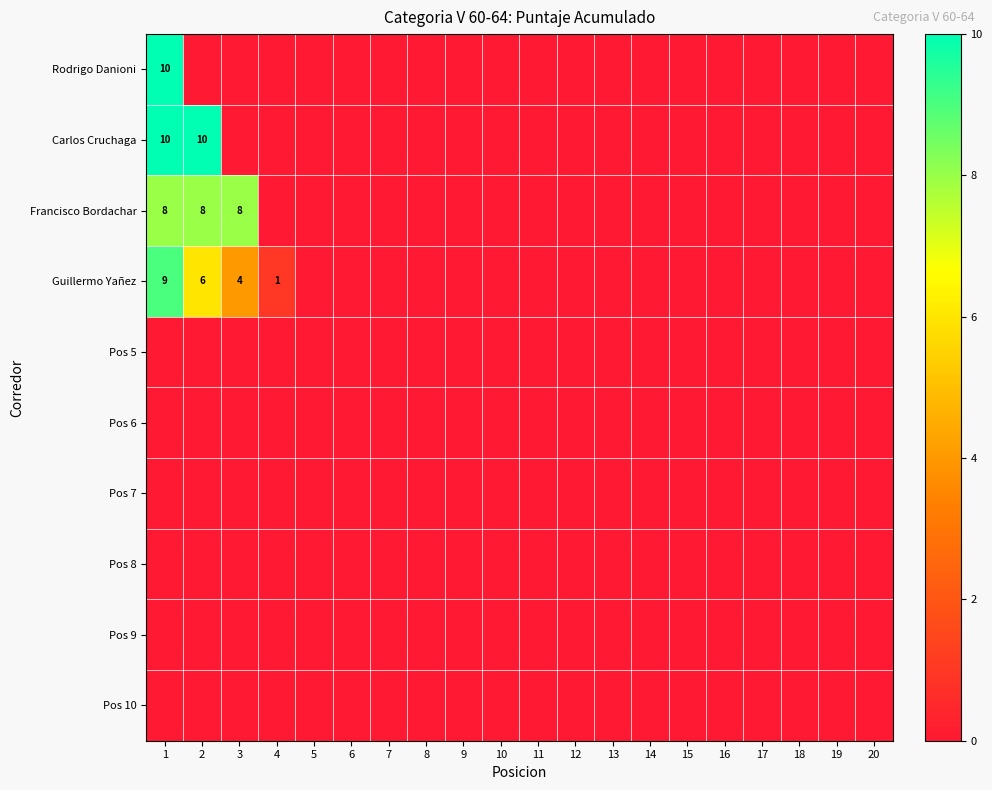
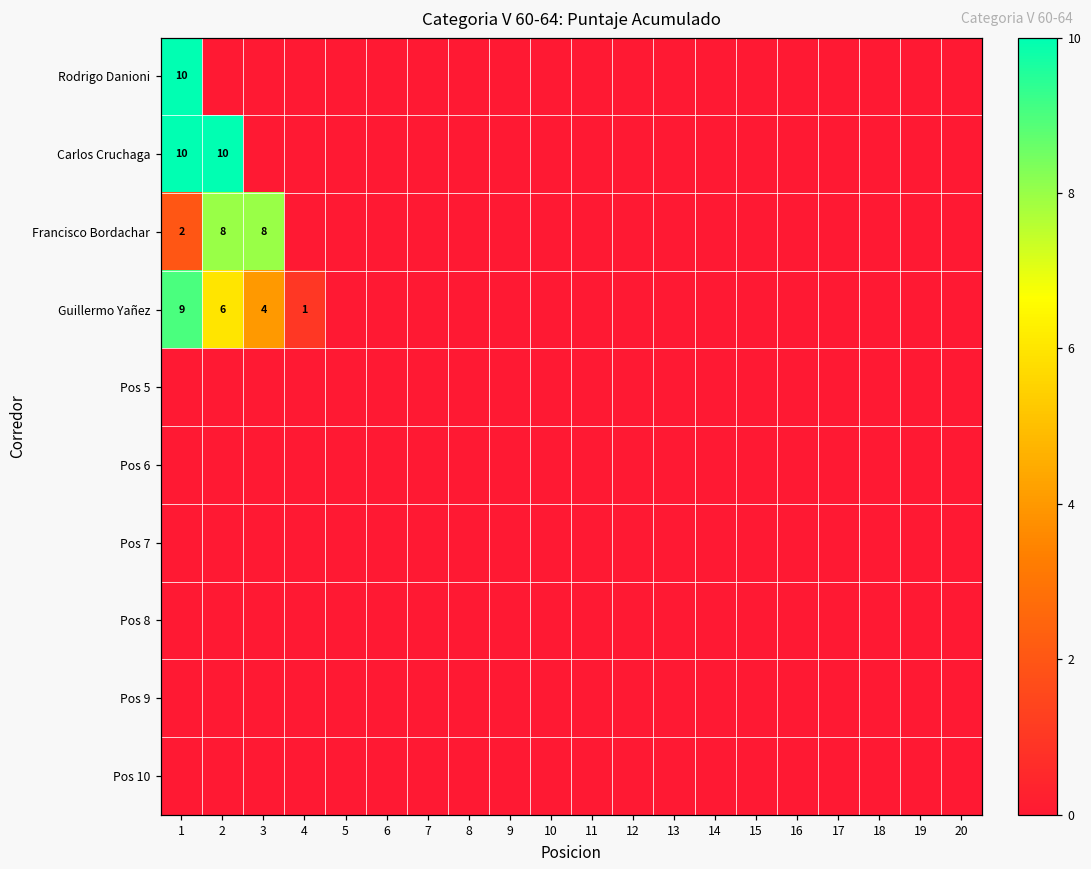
  {
    "Rodrigo Danioni": {
      "1": 10
    },
    "Carlos Cruchaga": {
      "1": 10,
      "2": 10
    },
    "Francisco Bordachar": {
-     "1": 8,
+     "1": 2,
      "2": 8,
      "3": 8
    },
    "Guillermo Yañez": {
      "1": 9,
      "2": 6,
      "3": 4,
      "4": 1
    }
  }
